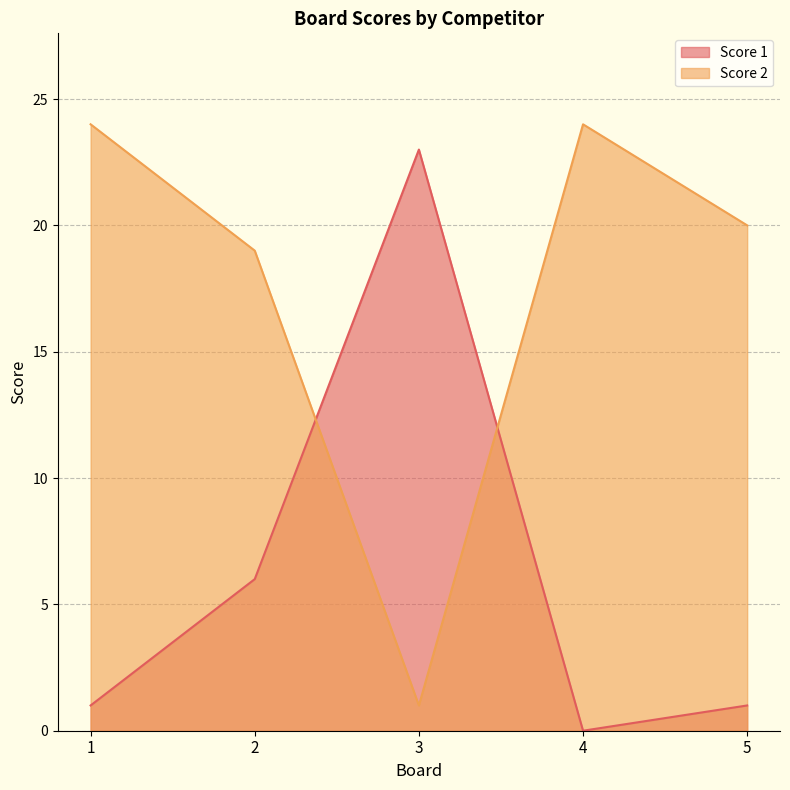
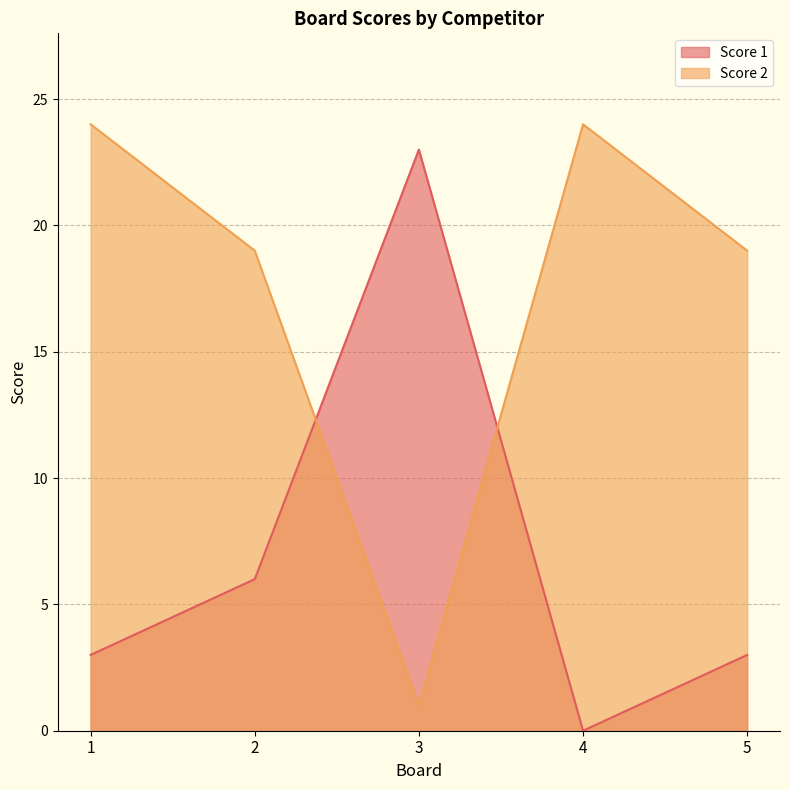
  {
    "Score 1": {
-     "1": 1,
+     "1": 3,
      "2": 6,
      "3": 23,
      "4": 0,
-     "5": 1
+     "5": 3
    },
    "Score 2": {
      "1": 24,
      "2": 19,
      "3": 1,
      "4": 24,
-     "5": 20
+     "5": 19
    }
  }
